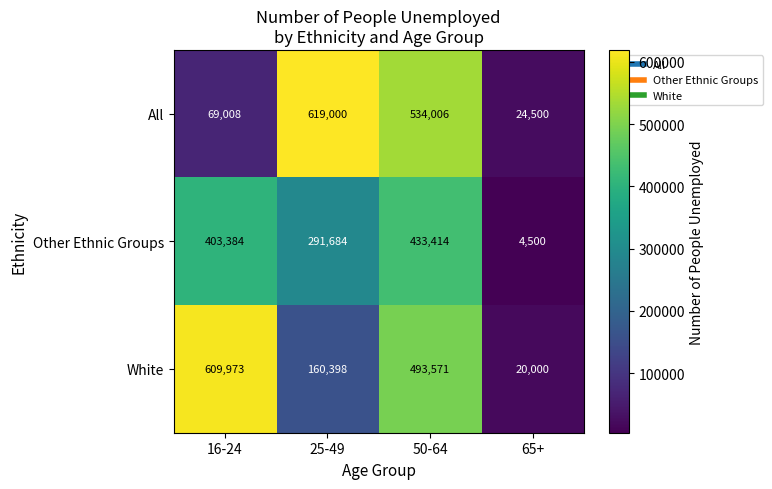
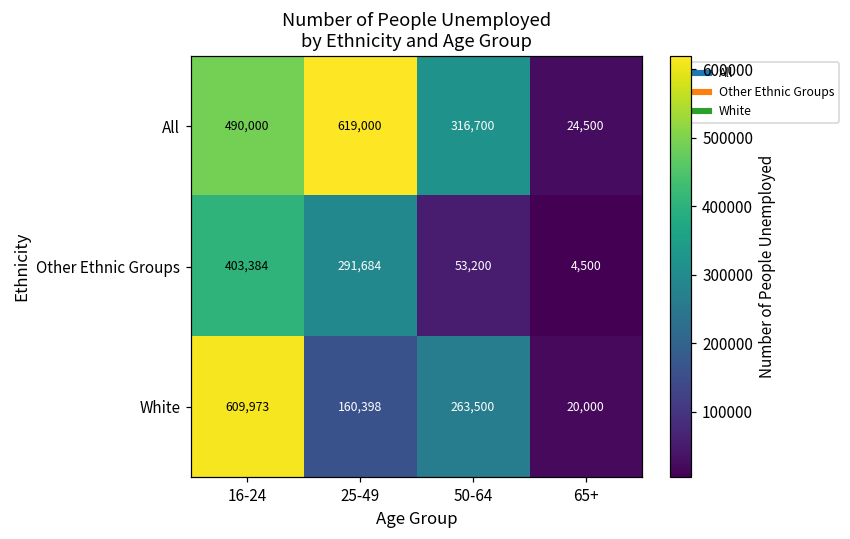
  {
    "All": {
-     "16-24": "69,008",
+     "16-24": "490,000",
      "25-49": "619,000",
-     "50-64": "534,006",
+     "50-64": "316,700",
      "65+": "24,500"
    },
    "Other Ethnic Groups": {
      "16-24": "403,384",
      "25-49": "291,684",
-     "50-64": "433,414",
+     "50-64": "53,200",
      "65+": "4,500"
    },
    "White": {
      "16-24": "609,973",
      "25-49": "160,398",
-     "50-64": "493,571",
+     "50-64": "263,500",
      "65+": "20,000"
    }
  }
